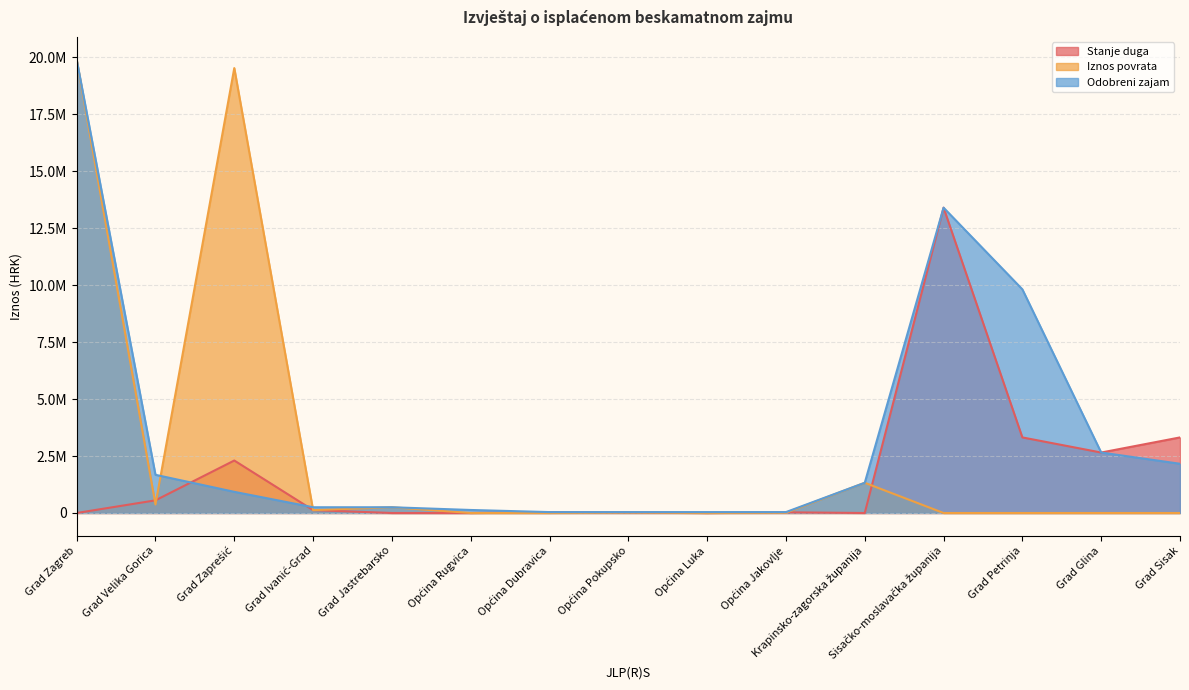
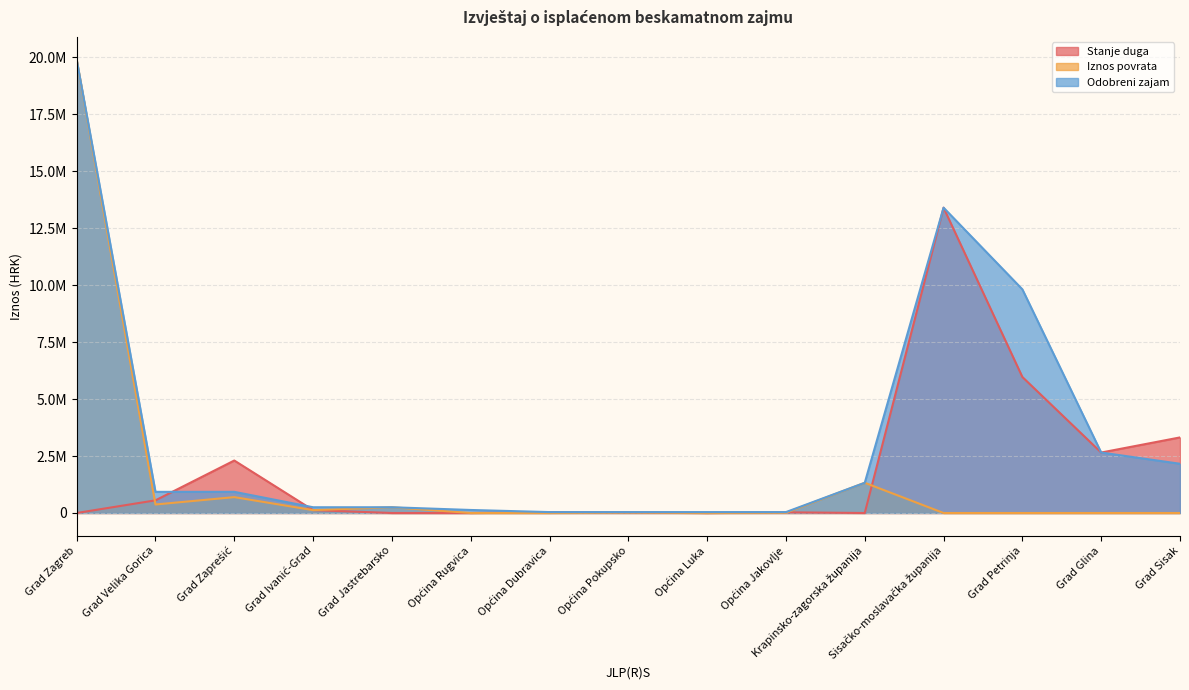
  {
    "Stanje duga": {
      "Grad Zagreb": 0,
      "Grad Velika Gorica": 600000,
      "Grad Zaprešić": 2300000,
      "Grad Jastrebarsko": 0,
      "Krapinsko-zagorska županija": 0,
-     "Grad Petrinja": 3300000,
+     "Grad Petrinja": 6000000,
      "Grad Sisak": 3300000
    },
    "Iznos povrata": {
      "Grad Velika Gorica": 400000,
-     "Grad Zaprešić": 19500000,
+     "Grad Zaprešić": 700000,
      "Sisačko-moslavačka županija": 0,
      "Grad Petrinja": 0,
      "Grad Glina": 0,
      "Grad Sisak": 0
    },
    "Odobreni zajam": {
-     "Grad Velika Gorica": 1700000,
+     "Grad Velika Gorica": 900000,
      "Grad Zaprešić": 900000,
      "Grad Ivanić-Grad": 300000,
      "Općina Rugvica": 100000,
      "Grad Petrinja": 9800000,
      "Grad Sisak": 2200000
    }
  }
